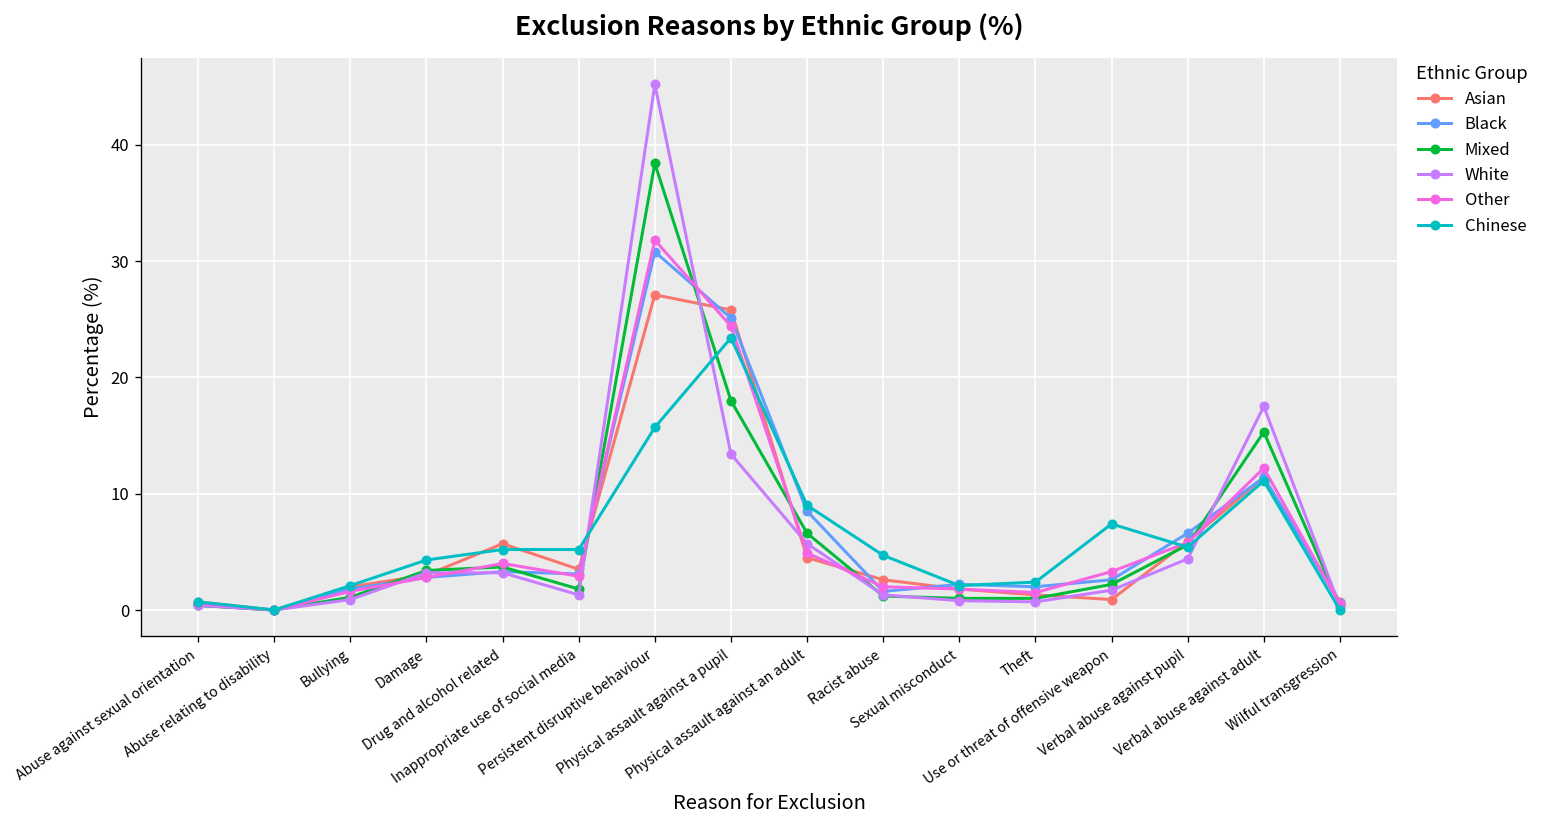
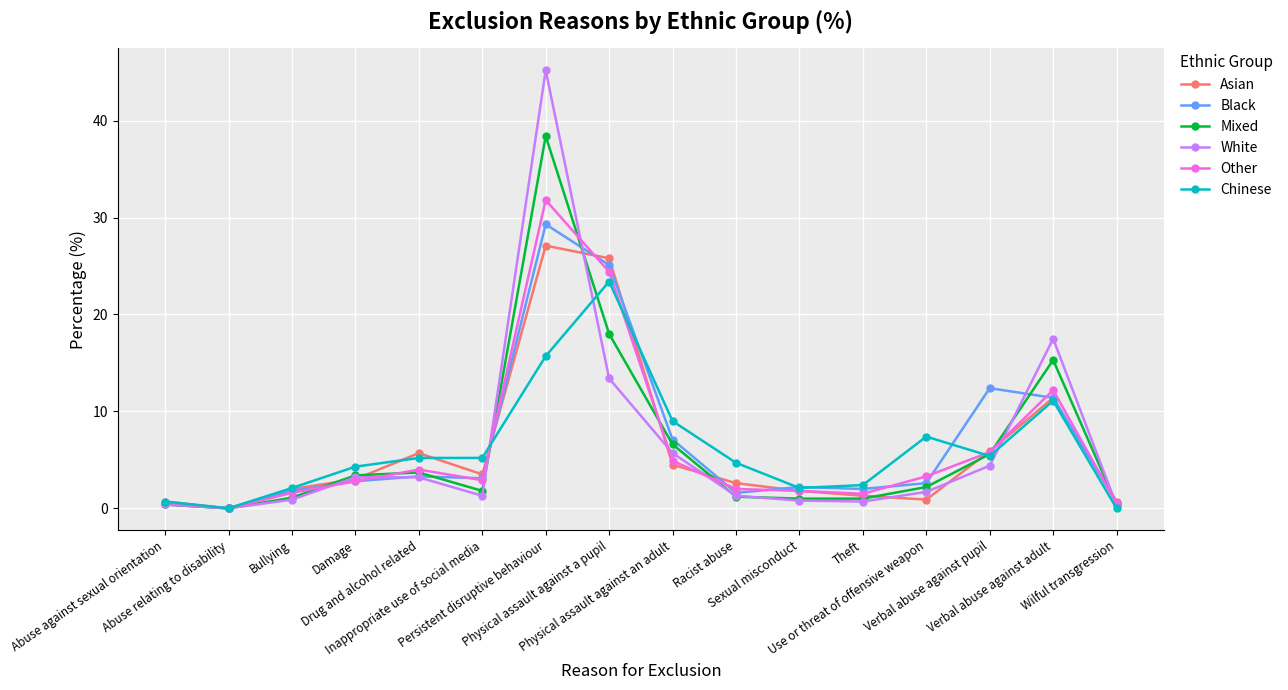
  {
    "Asian": {
      "Drug and alcohol related": 6,
      "Inappropriate use of social media": 4,
      "Persistent disruptive behaviour": 27,
      "Physical assault against a pupil": 26,
      "Physical assault against an adult": 5,
      "Racist abuse": 3,
      "Use or threat of offensive weapon": 1
    },
    "Black": {
-     "Persistent disruptive behaviour": 31,
+     "Persistent disruptive behaviour": 29,
      "Physical assault against a pupil": 25,
-     "Physical assault against an adult": 9,
+     "Physical assault against an adult": 7,
      "Racist abuse": 2,
      "Theft": 2,
      "Use or threat of offensive weapon": 3,
-     "Verbal abuse against pupil": 7
+     "Verbal abuse against pupil": 12
    },
    "Mixed": {
      "Drug and alcohol related": 4,
      "Inappropriate use of social media": 2,
      "Persistent disruptive behaviour": 38,
      "Physical assault against a pupil": 18,
      "Physical assault against an adult": 7,
      "Theft": 1,
      "Use or threat of offensive weapon": 2,
      "Verbal abuse against adult": 15
    },
    "Chinese": {
      "Damage": 4,
      "Drug and alcohol related": 5,
      "Inappropriate use of social media": 5,
      "Persistent disruptive behaviour": 16,
      "Physical assault against a pupil": 23,
      "Physical assault against an adult": 9,
      "Racist abuse": 5,
      "Theft": 2,
      "Use or threat of offensive weapon": 7,
      "Verbal abuse against adult": 11,
      "Wilful transgression": 0
    }
  }
